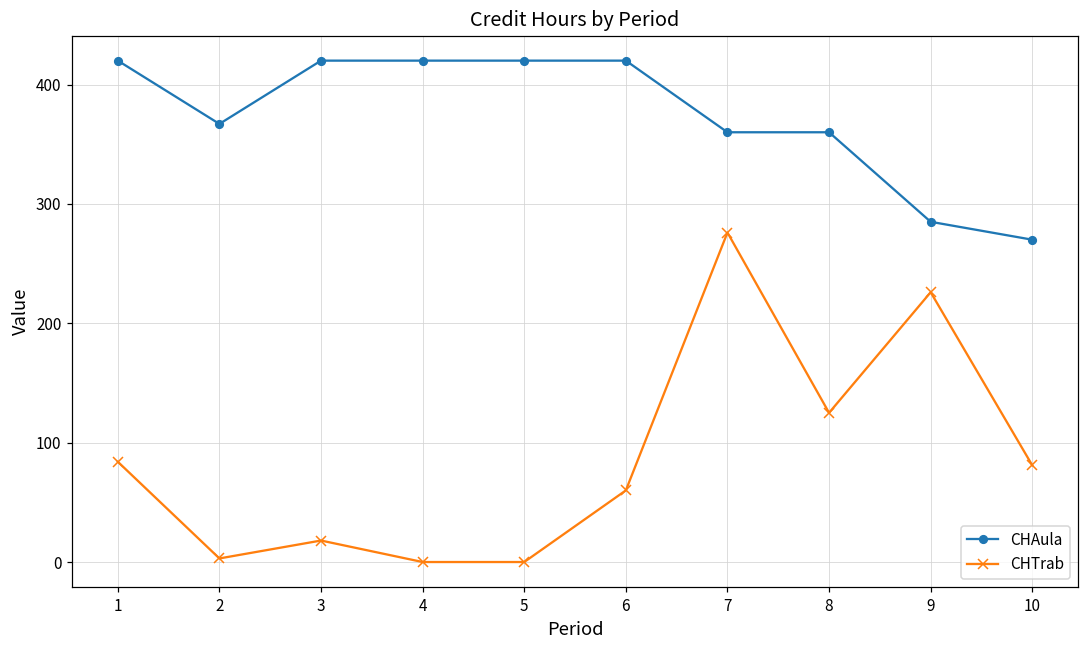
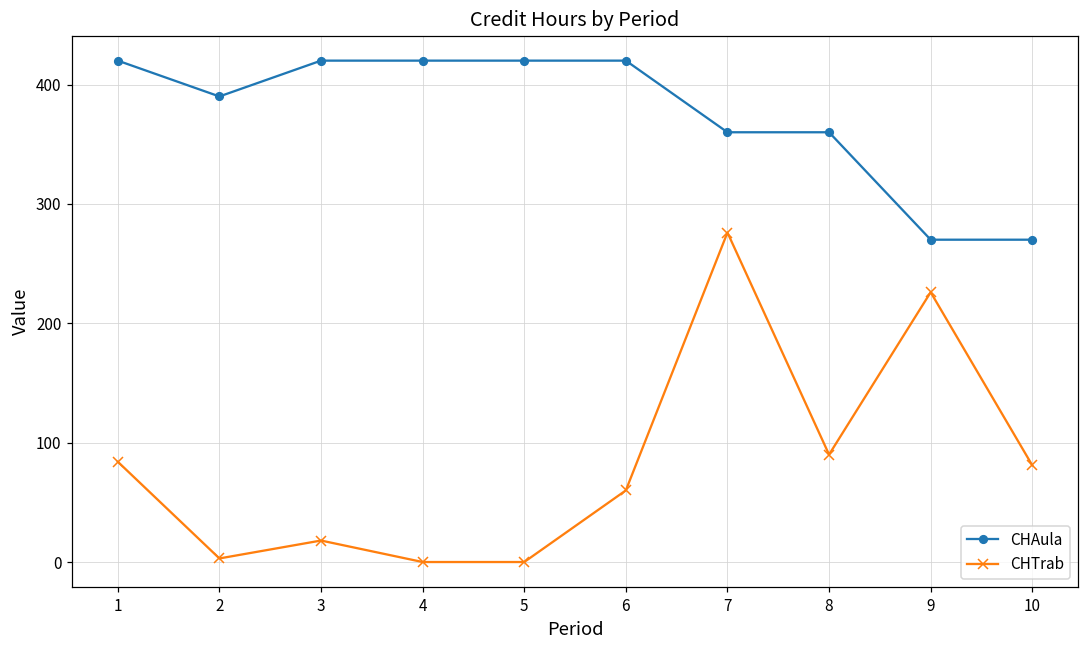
  {
    "CHAula": {
      "1": 420,
-     "2": 367,
+     "2": 390,
      "3": 420,
      "4": 420,
      "5": 420,
      "6": 420,
      "7": 360,
      "8": 360,
-     "9": 285,
+     "9": 270,
      "10": 270
    },
    "CHTrab": {
      "1": 84,
      "2": 3,
      "3": 18,
      "4": 0,
      "5": 0,
      "6": 60,
      "7": 276,
-     "8": 125,
+     "8": 90,
      "9": 226,
      "10": 81
    }
  }
